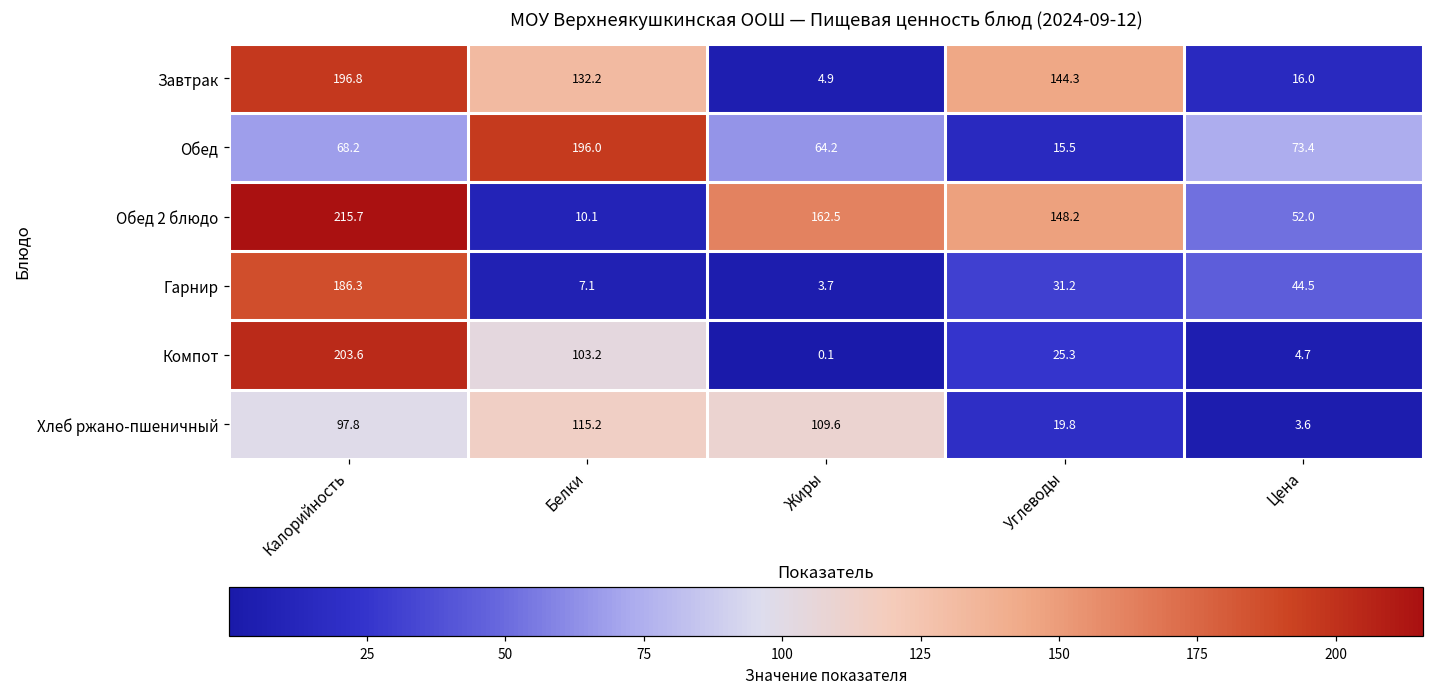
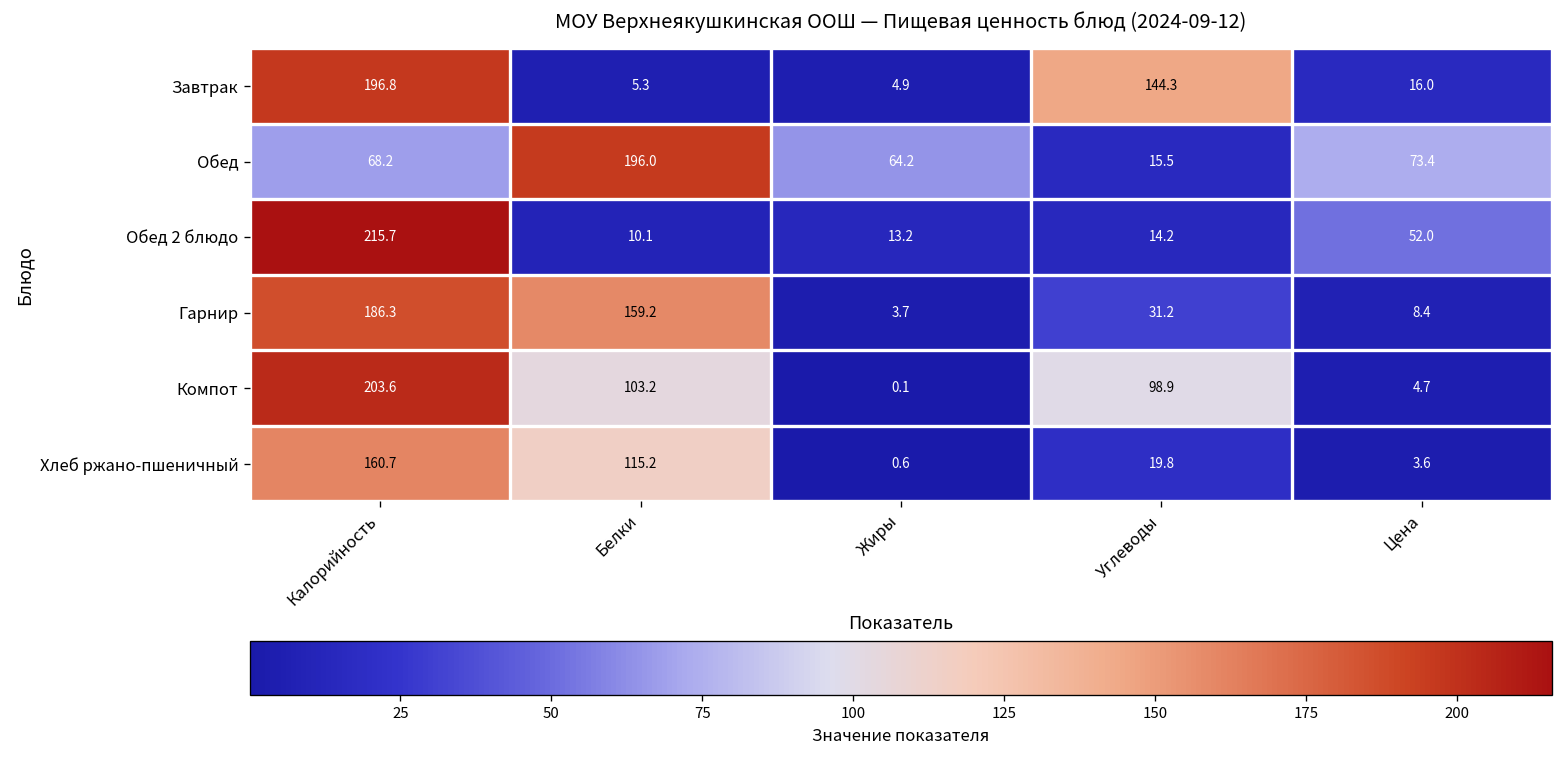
  {
    "Завтрак": {
      "Калорийность": 196.8,
-     "Белки": 132.2,
+     "Белки": 5.3,
      "Жиры": 4.9,
      "Углеводы": 144.3,
      "Цена": 16.0
    },
    "Обед": {
      "Калорийность": 68.2,
      "Белки": 196.0,
      "Жиры": 64.2,
      "Углеводы": 15.5,
      "Цена": 73.4
    },
    "Обед 2 блюдо": {
      "Калорийность": 215.7,
      "Белки": 10.1,
-     "Жиры": 162.5,
-     "Углеводы": 148.2,
+     "Жиры": 13.2,
+     "Углеводы": 14.2,
      "Цена": 52.0
    },
    "Гарнир": {
      "Калорийность": 186.3,
-     "Белки": 7.1,
+     "Белки": 159.2,
      "Жиры": 3.7,
      "Углеводы": 31.2,
-     "Цена": 44.5
+     "Цена": 8.4
    },
    "Компот": {
      "Калорийность": 203.6,
      "Белки": 103.2,
      "Жиры": 0.1,
-     "Углеводы": 25.3,
+     "Углеводы": 98.9,
      "Цена": 4.7
    },
    "Хлеб ржано-пшеничный": {
-     "Калорийность": 97.8,
+     "Калорийность": 160.7,
      "Белки": 115.2,
-     "Жиры": 109.6,
+     "Жиры": 0.6,
      "Углеводы": 19.8,
      "Цена": 3.6
    }
  }
